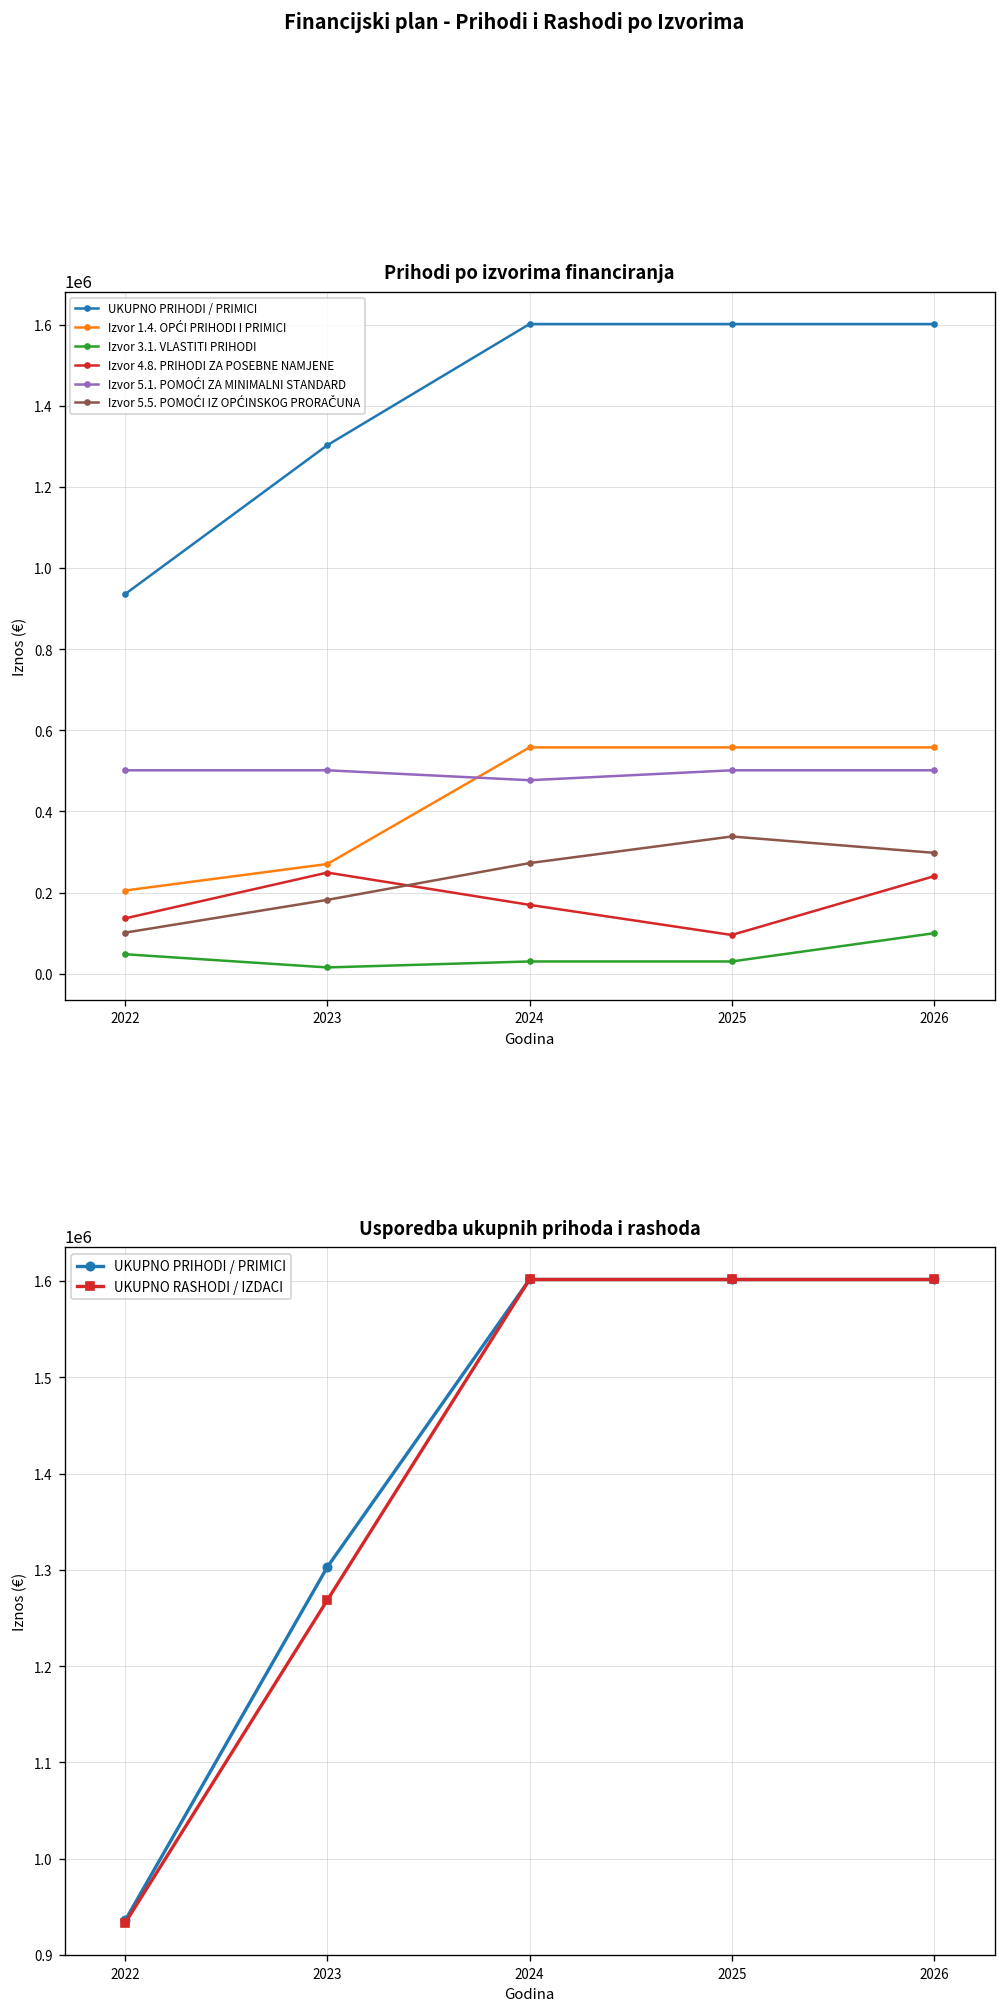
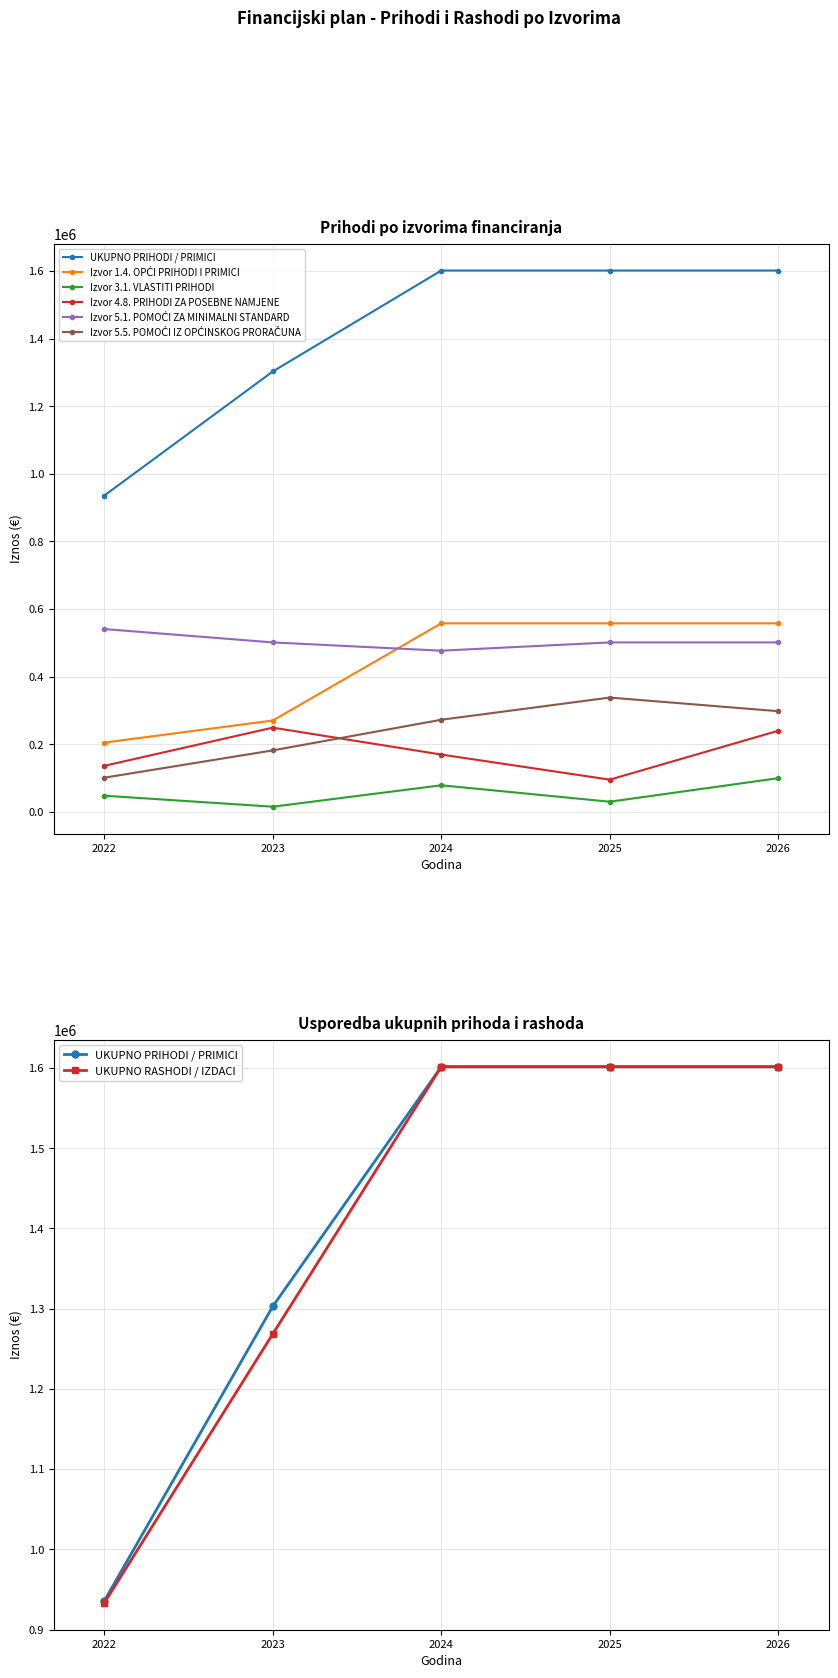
  {
    "Prihodi po izvorima financiranja": {
      "UKUPNO PRIHODI / PRIMICI": {
        "2022": 940000,
        "2023": 1300000,
        "2024": 1600000,
        "2025": 1600000,
        "2026": 1600000
      },
      "Izvor 1.4. OPĆI PRIHODI I PRIMICI": {
        "2022": 200000,
        "2023": 270000,
        "2024": 560000,
        "2025": 560000,
        "2026": 560000
      },
      "Izvor 3.1. VLASTITI PRIHODI": {
        "2022": 50000,
        "2023": 20000,
-       "2024": 30000,
+       "2024": 80000,
        "2025": 30000,
        "2026": 100000
      },
      "Izvor 4.8. PRIHODI ZA POSEBNE NAMJENE": {
        "2022": 140000,
        "2023": 250000,
        "2024": 170000,
        "2025": 100000,
        "2026": 240000
      },
      "Izvor 5.1. POMOĆI ZA MINIMALNI STANDARD": {
-       "2022": 500000,
+       "2022": 540000,
        "2023": 500000,
        "2024": 480000,
        "2025": 500000,
        "2026": 500000
      },
      "Izvor 5.5. POMOĆI IZ OPĆINSKOG PRORAČUNA": {
        "2022": 100000,
        "2023": 180000,
        "2024": 270000,
        "2025": 340000,
        "2026": 300000
      }
    },
    "Usporedba ukupnih prihoda i rashoda": {
      "UKUPNO PRIHODI / PRIMICI": {
        "2023": 1300000
      },
      "UKUPNO RASHODI / IZDACI": {
        "2023": 1270000
      }
    }
  }
